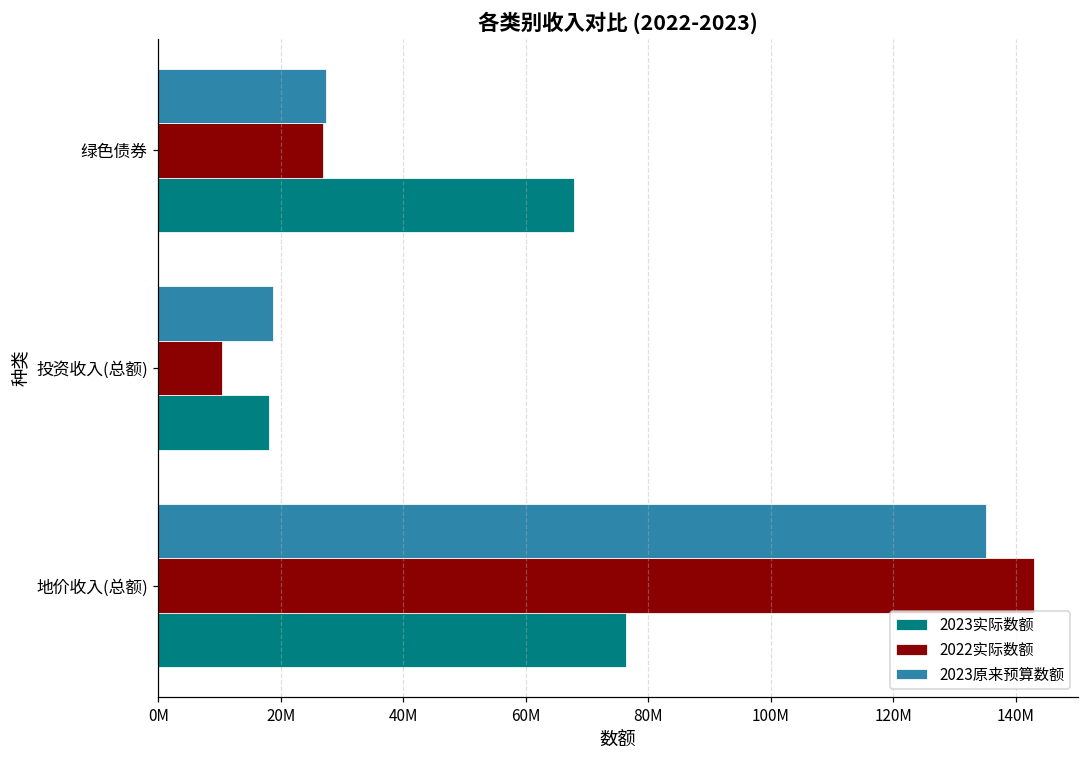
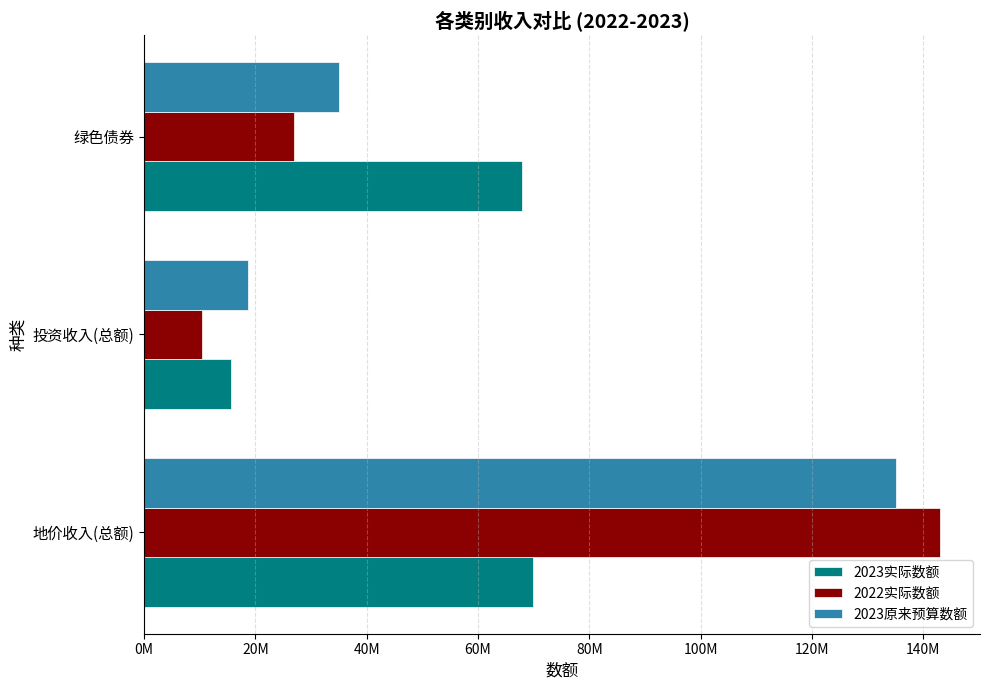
  {
    "2023实际数额": {
      "绿色债券": 68000000,
-     "投资收入(总额)": 18000000,
-     "地价收入(总额)": 76000000
+     "投资收入(总额)": 16000000,
+     "地价收入(总额)": 70000000
    },
    "2022实际数额": {
      "绿色债券": 27000000,
      "投资收入(总额)": 10000000,
      "地价收入(总额)": 143000000
    },
    "2023原来预算数额": {
-     "绿色债券": 27000000,
+     "绿色债券": 35000000,
      "投资收入(总额)": 19000000,
      "地价收入(总额)": 135000000
    }
  }
